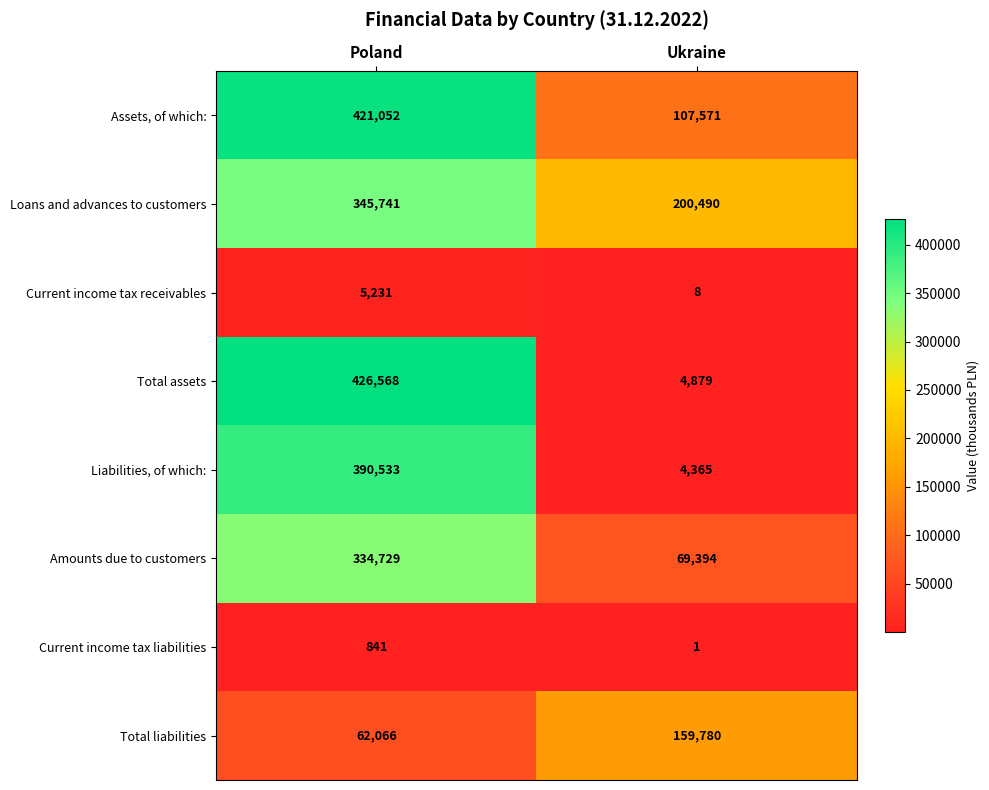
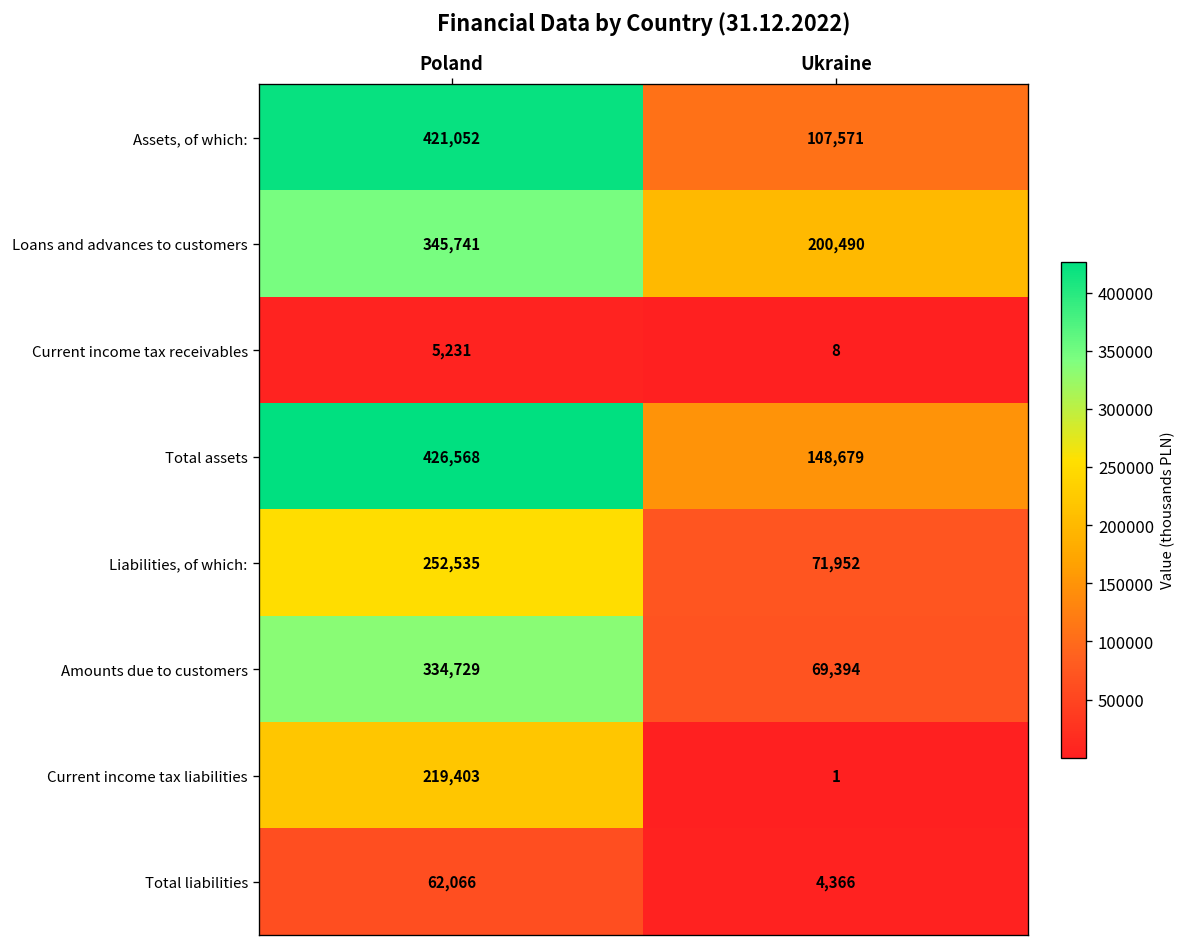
  {
    "Assets, of which:": {
      "Poland": "421,052",
      "Ukraine": "107,571"
    },
    "Loans and advances to customers": {
      "Poland": "345,741",
      "Ukraine": "200,490"
    },
    "Current income tax receivables": {
      "Poland": "5,231",
      "Ukraine": "8"
    },
    "Total assets": {
      "Poland": "426,568",
-     "Ukraine": "4,879"
+     "Ukraine": "148,679"
    },
    "Liabilities, of which:": {
-     "Poland": "390,533",
-     "Ukraine": "4,365"
+     "Poland": "252,535",
+     "Ukraine": "71,952"
    },
    "Amounts due to customers": {
      "Poland": "334,729",
      "Ukraine": "69,394"
    },
    "Current income tax liabilities": {
-     "Poland": "841",
+     "Poland": "219,403",
      "Ukraine": "1"
    },
    "Total liabilities": {
      "Poland": "62,066",
-     "Ukraine": "159,780"
+     "Ukraine": "4,366"
    }
  }
